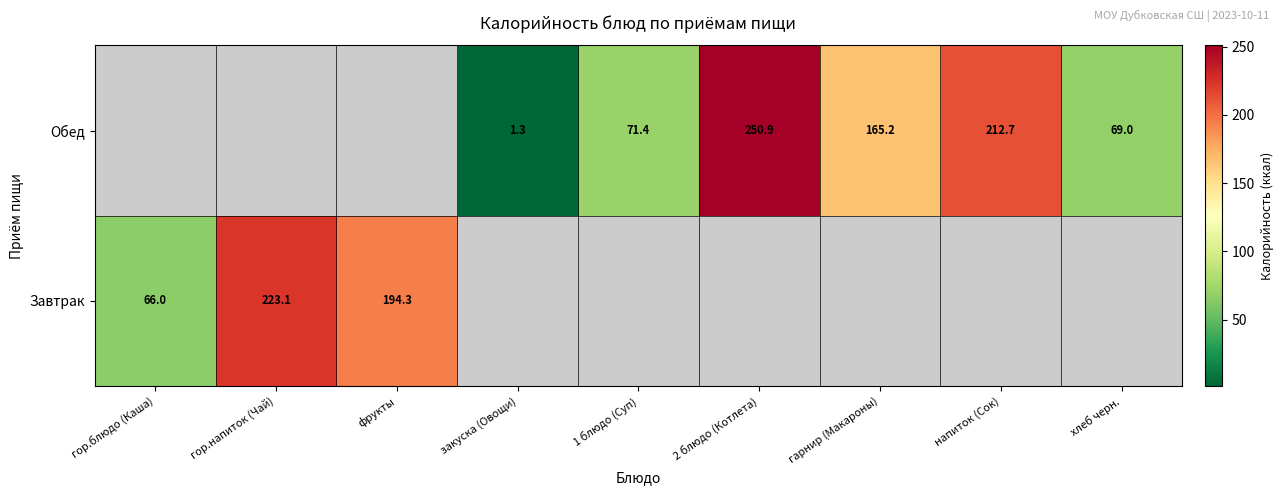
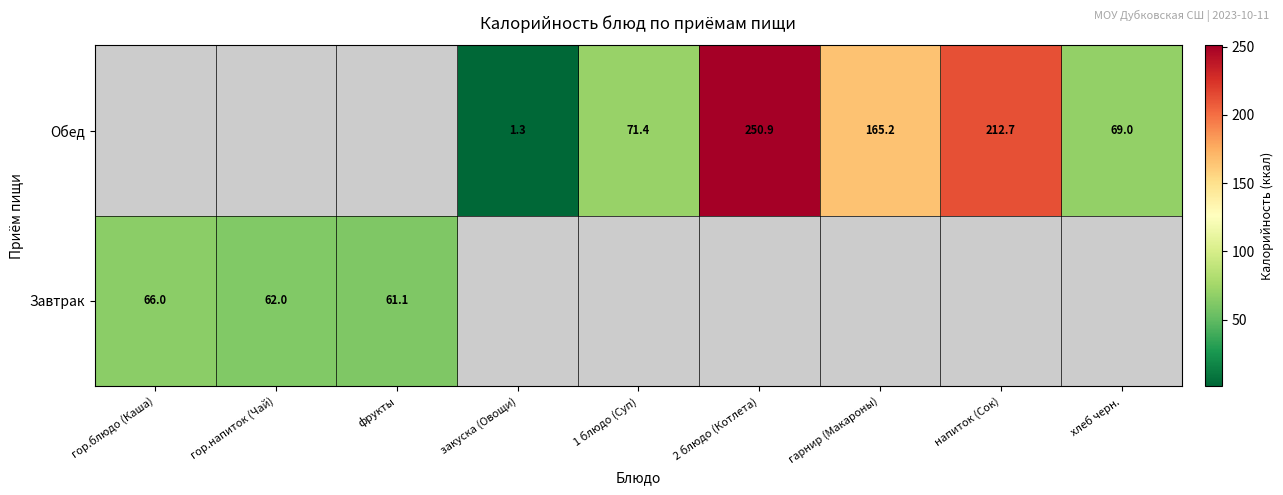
  {
    "Обед": {
      "закуска (Овощи)": 1.3,
      "1 блюдо (Суп)": 71.4,
      "2 блюдо (Котлета)": 250.9,
      "гарнир (Макароны)": 165.2,
      "напиток (Сок)": 212.7,
      "хлеб черн.": 69.0
    },
    "Завтрак": {
      "гор.блюдо (Каша)": 66.0,
-     "гор.напиток (Чай)": 223.1,
-     "фрукты": 194.3
+     "гор.напиток (Чай)": 62.0,
+     "фрукты": 61.1
    }
  }
